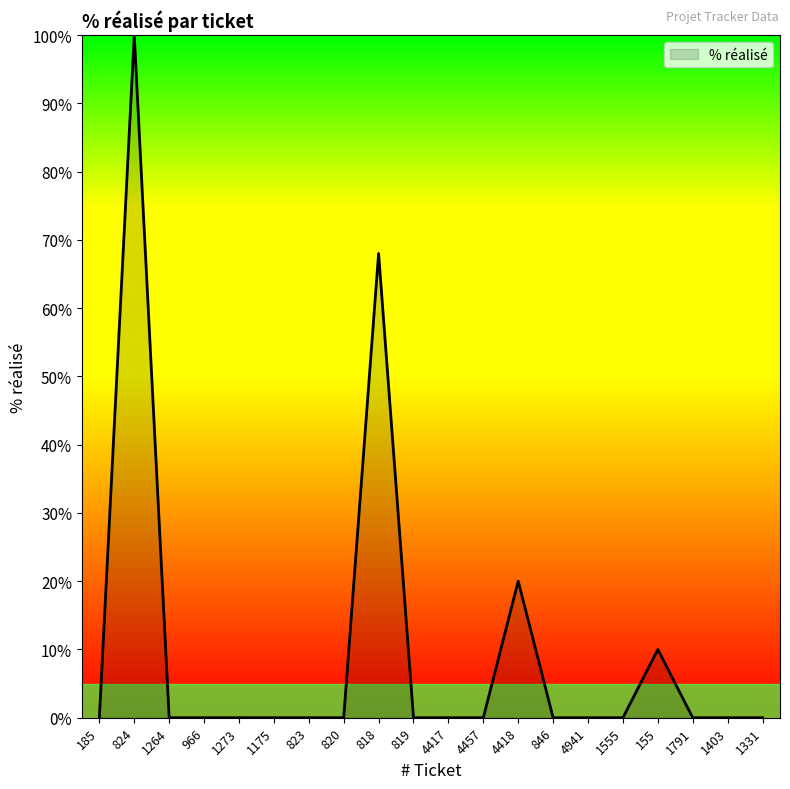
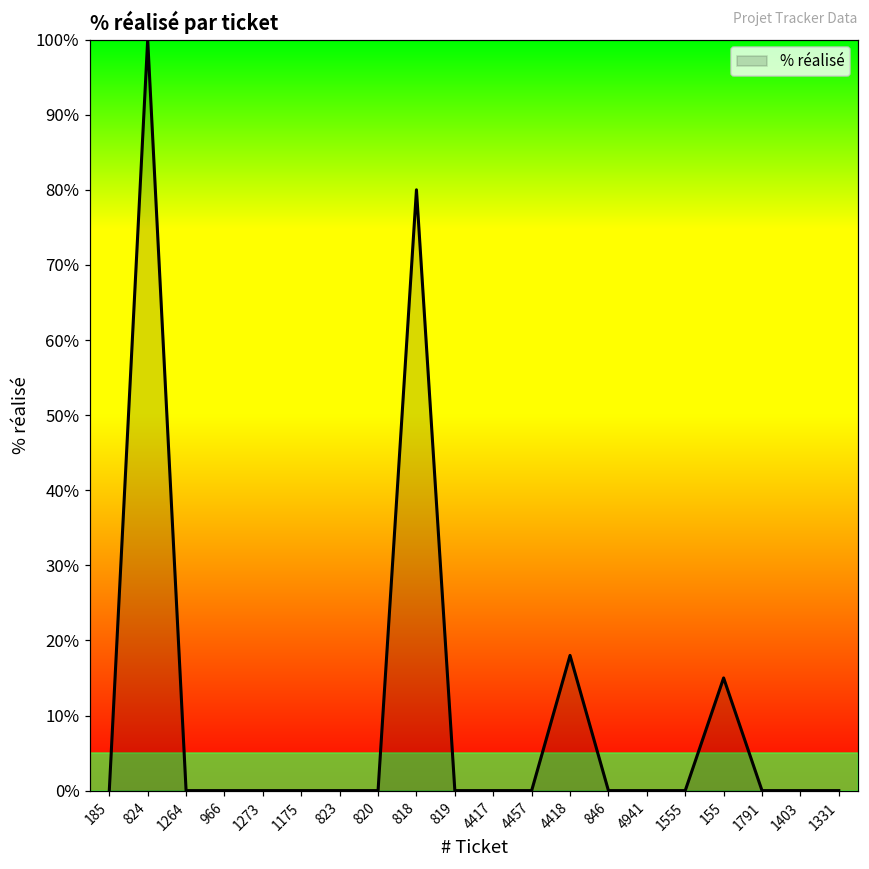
  {
    "824": "100%",
-   "818": "68%",
-   "4418": "20%",
-   "155": "10%"
+   "818": "80%",
+   "4418": "18%",
+   "155": "15%"
  }
